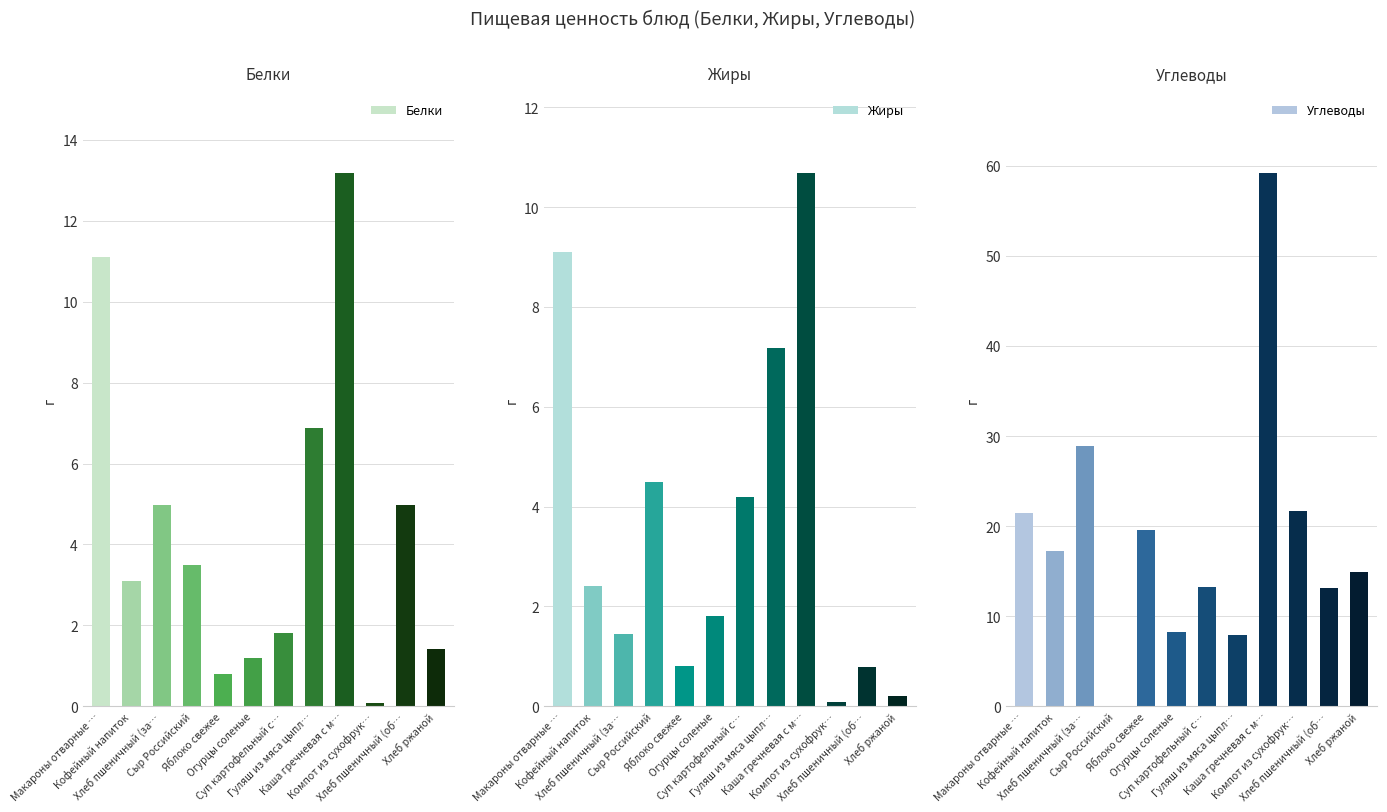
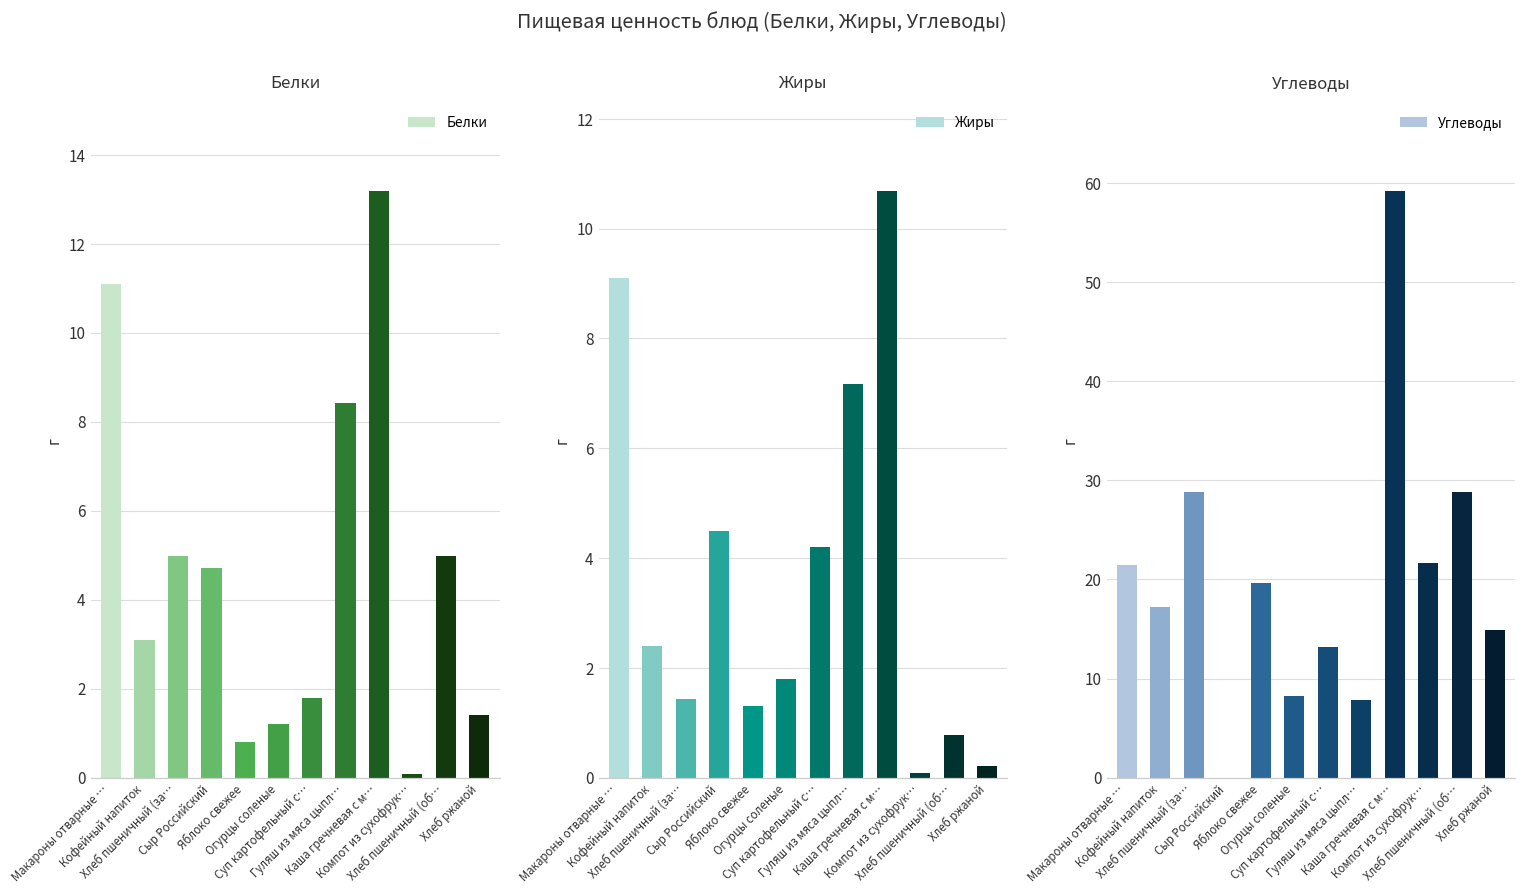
  {
    "Белки": {
      "Макароны отварные …": 11.1,
      "Кофейный напиток": 3.1,
      "Хлеб пшеничный (за…": 5.0,
-     "Сыр Российский": 3.5,
+     "Сыр Российский": 4.7,
      "Яблоко свежее": 0.8,
      "Огурцы соленые": 1.2,
      "Суп картофельный с…": 1.8,
-     "Гуляш из мяса цыпл…": 6.9,
+     "Гуляш из мяса цыпл…": 8.4,
      "Каша гречневая с м…": 13.2,
      "Компот из сухофрук…": 0.1,
      "Хлеб пшеничный (об…": 5.0,
      "Хлеб ржаной": 1.4
    },
    "Жиры": {
      "Макароны отварные …": 9.1,
      "Кофейный напиток": 2.4,
      "Хлеб пшеничный (за…": 1.4,
      "Сыр Российский": 4.5,
-     "Яблоко свежее": 0.8,
+     "Яблоко свежее": 1.3,
      "Огурцы соленые": 1.8,
      "Суп картофельный с…": 4.2,
      "Гуляш из мяса цыпл…": 7.2,
      "Каша гречневая с м…": 10.7,
      "Компот из сухофрук…": 0.1,
      "Хлеб пшеничный (об…": 0.8,
      "Хлеб ржаной": 0.2
    },
    "Углеводы": {
      "Макароны отварные …": 22,
      "Кофейный напиток": 17,
      "Хлеб пшеничный (за…": 29,
      "Сыр Российский": 0,
      "Яблоко свежее": 20,
      "Огурцы соленые": 8,
      "Суп картофельный с…": 13,
      "Гуляш из мяса цыпл…": 8,
      "Каша гречневая с м…": 59,
      "Компот из сухофрук…": 22,
-     "Хлеб пшеничный (об…": 13,
+     "Хлеб пшеничный (об…": 29,
      "Хлеб ржаной": 15
    }
  }
